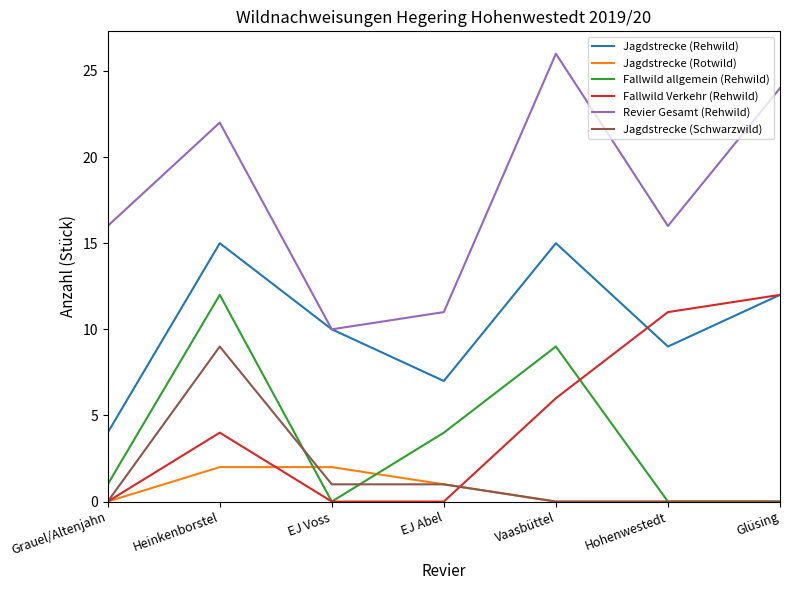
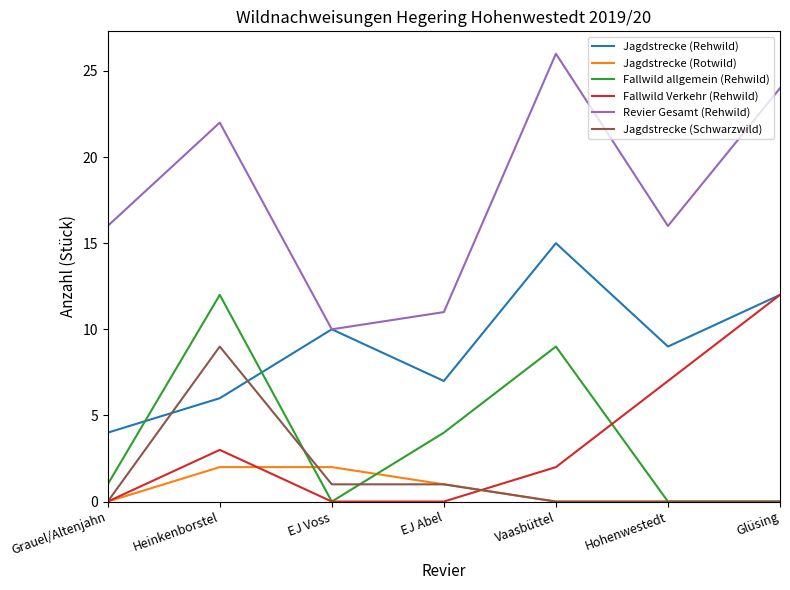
  {
    "Jagdstrecke (Rehwild)": {
      "Grauel/Altenjahn": 4,
-     "Heinkenborstel": 15,
+     "Heinkenborstel": 6,
      "EJ Abel": 7,
      "Vaasbüttel": 15,
      "Hohenwestedt": 9
    },
    "Jagdstrecke (Rotwild)": {
      "Heinkenborstel": 2,
      "EJ Voss": 2
    },
    "Fallwild allgemein (Rehwild)": {
      "Grauel/Altenjahn": 1,
      "Heinkenborstel": 12,
      "EJ Abel": 4,
      "Vaasbüttel": 9
    },
    "Fallwild Verkehr (Rehwild)": {
-     "Heinkenborstel": 4,
+     "Heinkenborstel": 3,
      "EJ Abel": 0,
-     "Vaasbüttel": 6,
-     "Hohenwestedt": 11
+     "Vaasbüttel": 2,
+     "Hohenwestedt": 7
    },
    "Revier Gesamt (Rehwild)": {
      "Grauel/Altenjahn": 16,
      "Heinkenborstel": 22,
      "EJ Abel": 11,
      "Vaasbüttel": 26,
      "Hohenwestedt": 16,
      "Glüsing": 24
    },
    "Jagdstrecke (Schwarzwild)": {
      "Heinkenborstel": 9,
      "EJ Voss": 1
    }
  }
